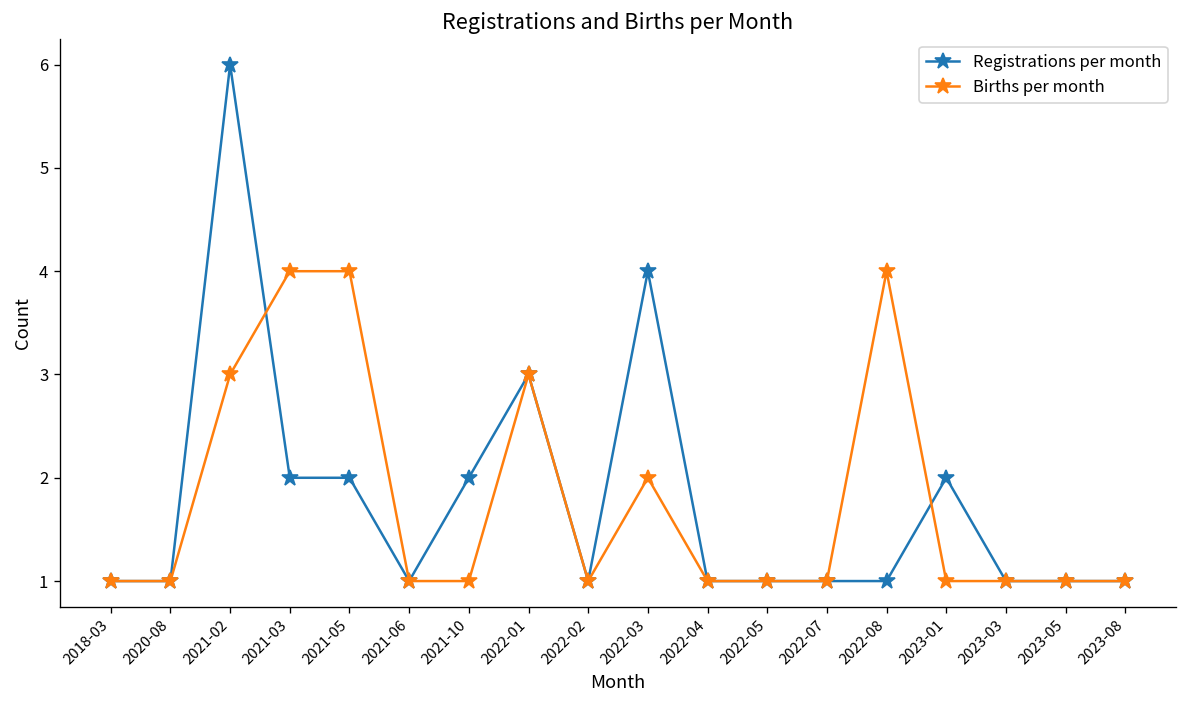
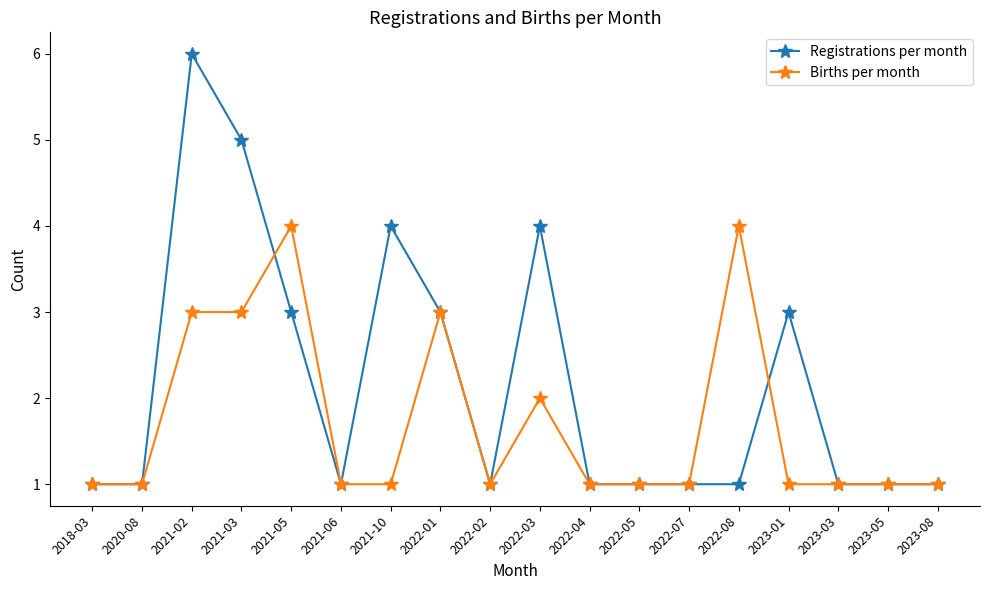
  {
    "Registrations per month": {
      "2021-02": 6,
-     "2021-03": 2,
-     "2021-05": 2,
-     "2021-10": 2,
+     "2021-03": 5,
+     "2021-05": 3,
+     "2021-10": 4,
      "2022-03": 4,
      "2022-08": 1,
-     "2023-01": 2
+     "2023-01": 3
    },
    "Births per month": {
      "2021-02": 3,
-     "2021-03": 4,
+     "2021-03": 3,
      "2021-05": 4,
      "2021-10": 1,
      "2022-03": 2,
      "2022-08": 4,
      "2023-01": 1
    }
  }
